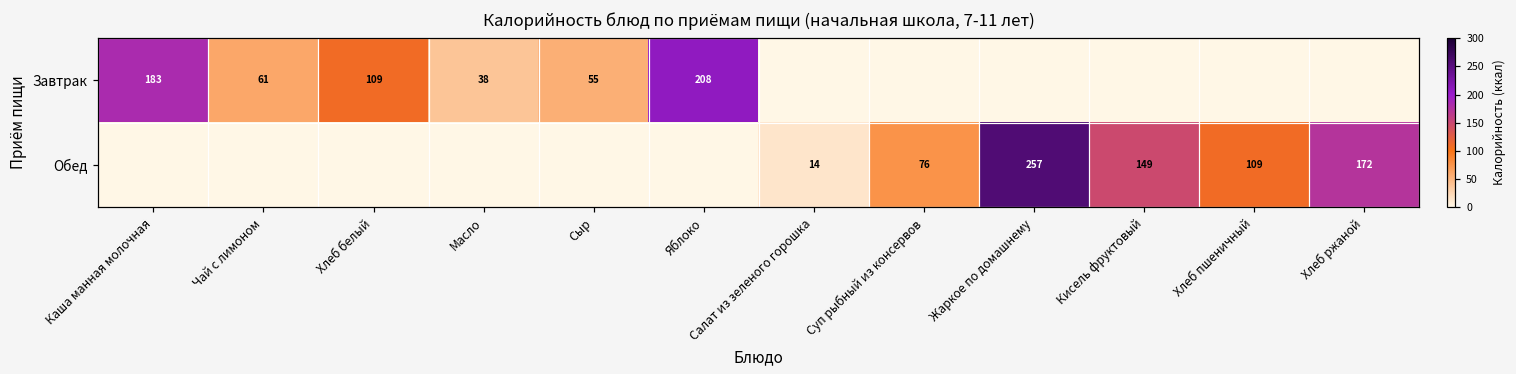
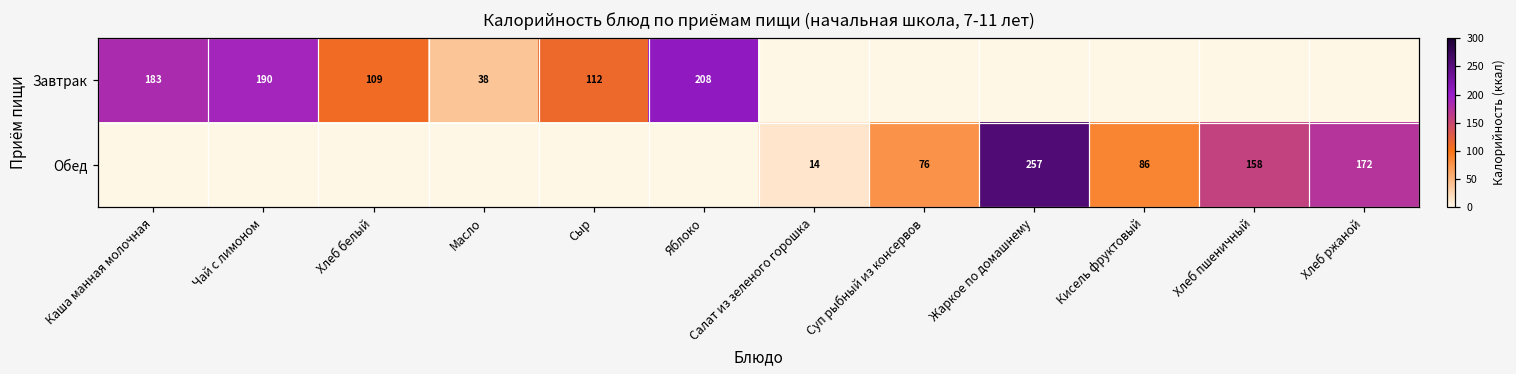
  {
    "Завтрак": {
      "Каша манная молочная": 183,
-     "Чай с лимоном": 61,
+     "Чай с лимоном": 190,
      "Хлеб белый": 109,
      "Масло": 38,
-     "Сыр": 55,
+     "Сыр": 112,
      "Яблоко": 208
    },
    "Обед": {
      "Салат из зеленого горошка": 14,
      "Суп рыбный из консервов": 76,
      "Жаркое по домашнему": 257,
-     "Кисель фруктовый": 149,
-     "Хлеб пшеничный": 109,
+     "Кисель фруктовый": 86,
+     "Хлеб пшеничный": 158,
      "Хлеб ржаной": 172
    }
  }
